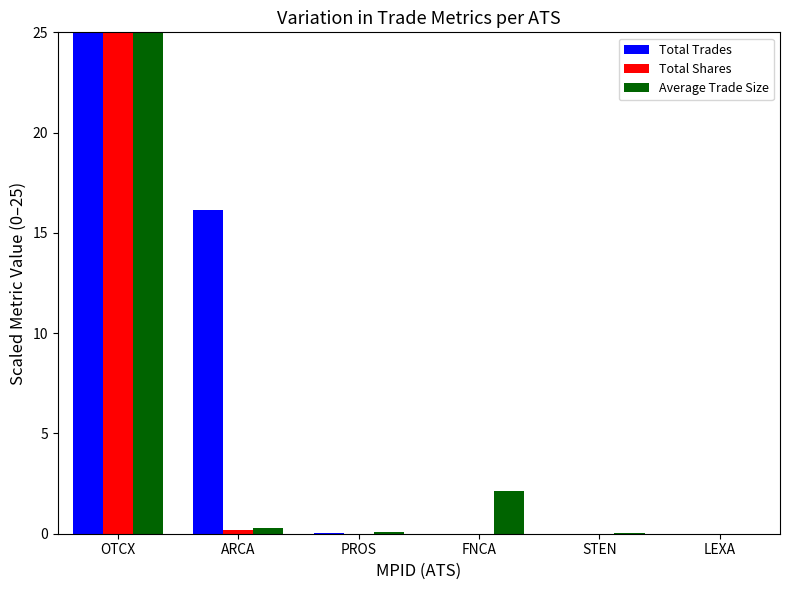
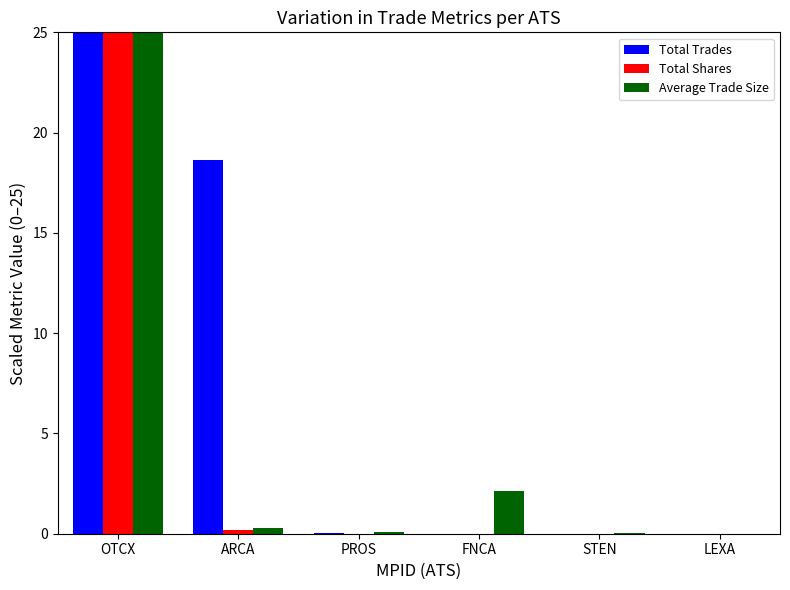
  {
    "Total Trades": {
      "OTCX": 25.0,
-     "ARCA": 16.1
+     "ARCA": 18.6
    },
    "Total Shares": {
      "OTCX": 25.0,
      "ARCA": 0.2
    },
    "Average Trade Size": {
      "OTCX": 25.0,
      "ARCA": 0.3,
      "FNCA": 2.1
    }
  }
